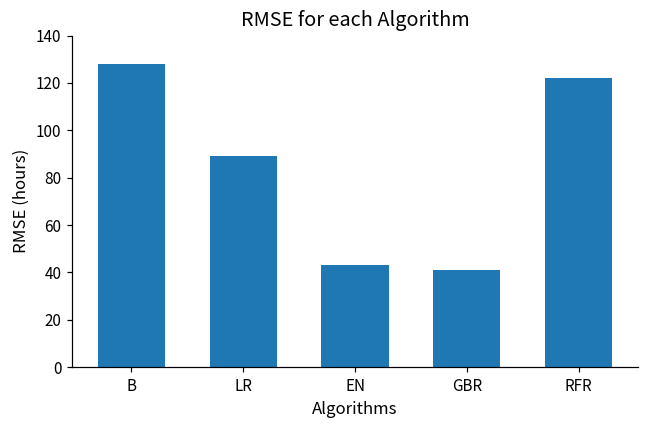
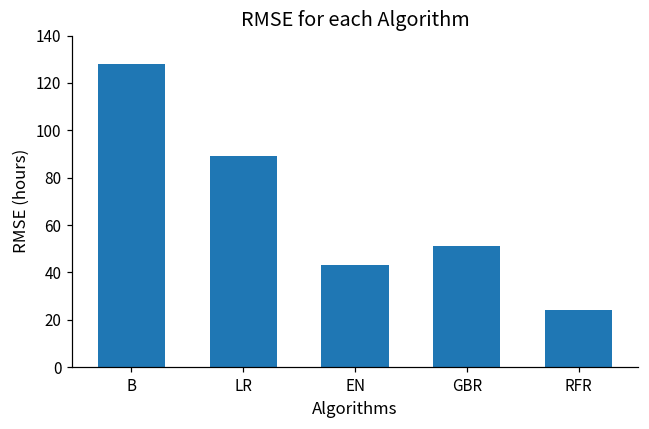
  {
    "B": 128,
    "LR": 89,
    "EN": 43,
-   "GBR": 41,
-   "RFR": 122
+   "GBR": 51,
+   "RFR": 24
  }
